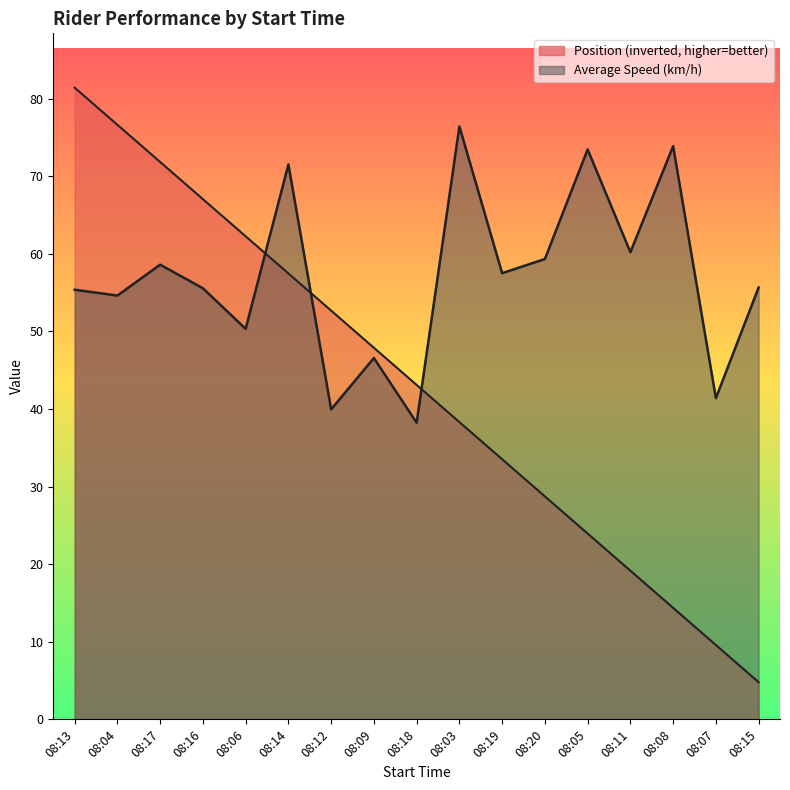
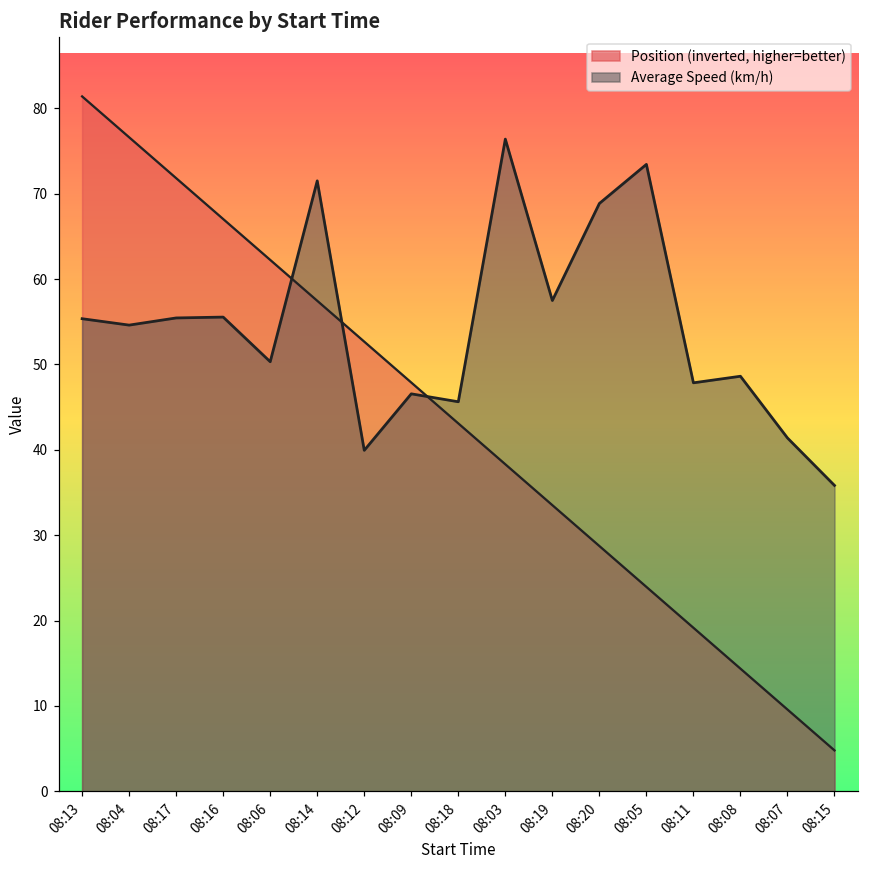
  {
    "Average Speed (km/h)": {
      "08:13": 55,
      "08:04": 55,
-     "08:17": 59,
+     "08:17": 55,
      "08:16": 56,
      "08:06": 50,
      "08:14": 72,
      "08:12": 40,
      "08:09": 47,
-     "08:18": 38,
+     "08:18": 46,
      "08:03": 76,
      "08:19": 57,
-     "08:20": 59,
+     "08:20": 69,
      "08:05": 73,
-     "08:11": 60,
-     "08:08": 74,
+     "08:11": 48,
+     "08:08": 49,
      "08:07": 41,
-     "08:15": 56
+     "08:15": 36
    }
  }
